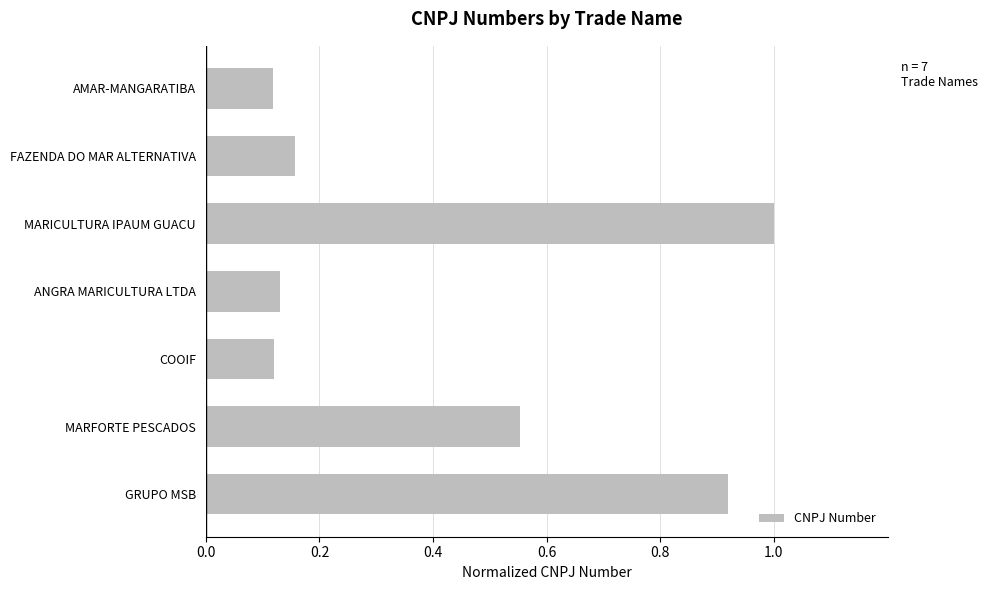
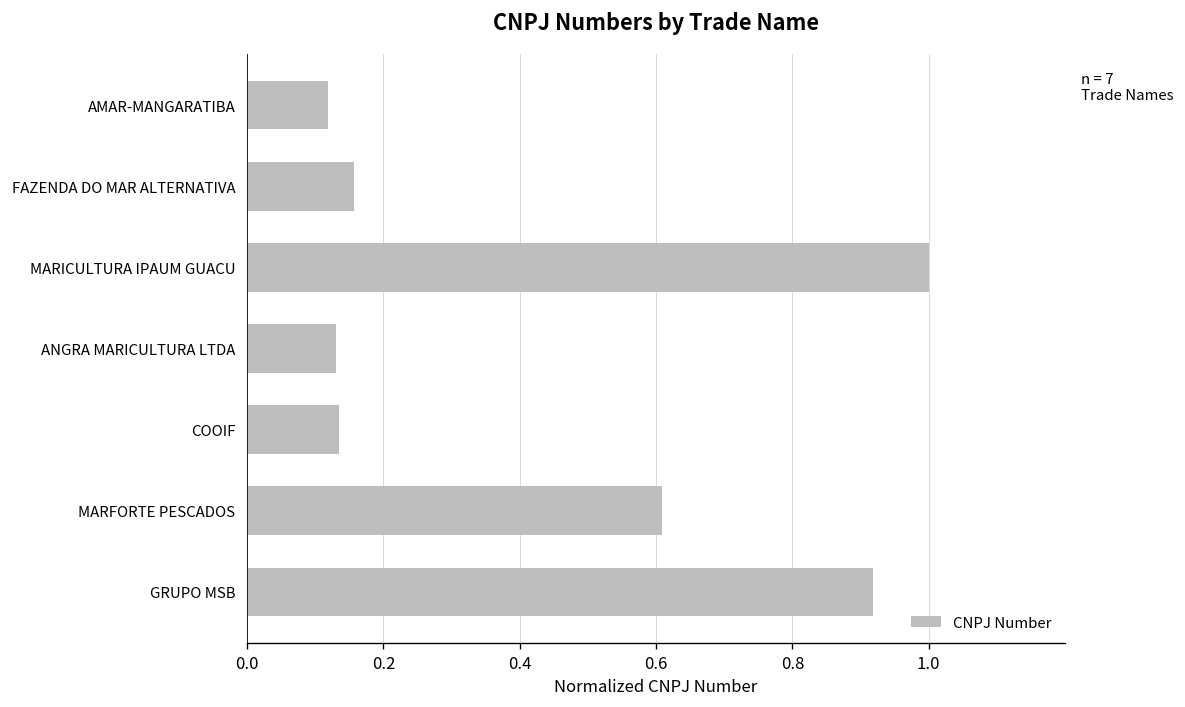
  {
    "AMAR-MANGARATIBA": 0.12,
    "FAZENDA DO MAR ALTERNATIVA": 0.16,
    "MARICULTURA IPAUM GUACU": 1.00,
    "ANGRA MARICULTURA LTDA": 0.13,
-   "COOIF": 0.12,
-   "MARFORTE PESCADOS": 0.55,
+   "COOIF": 0.13,
+   "MARFORTE PESCADOS": 0.61,
    "GRUPO MSB": 0.92
  }
